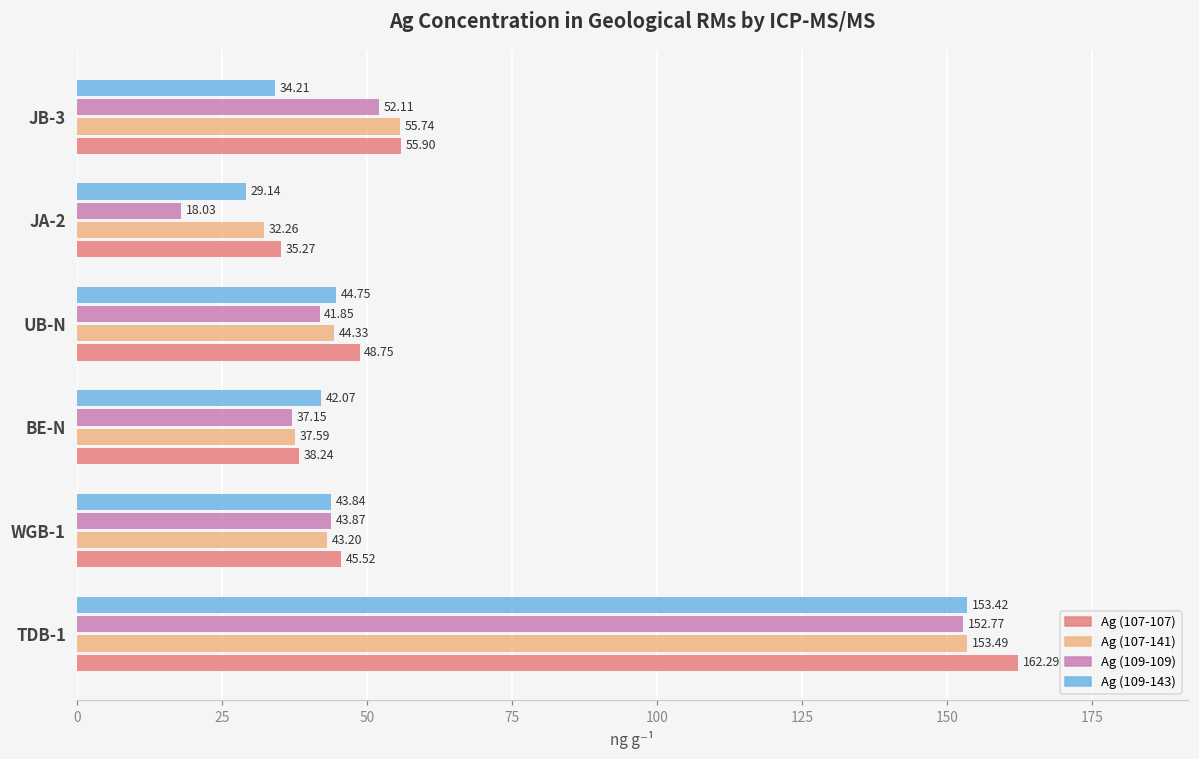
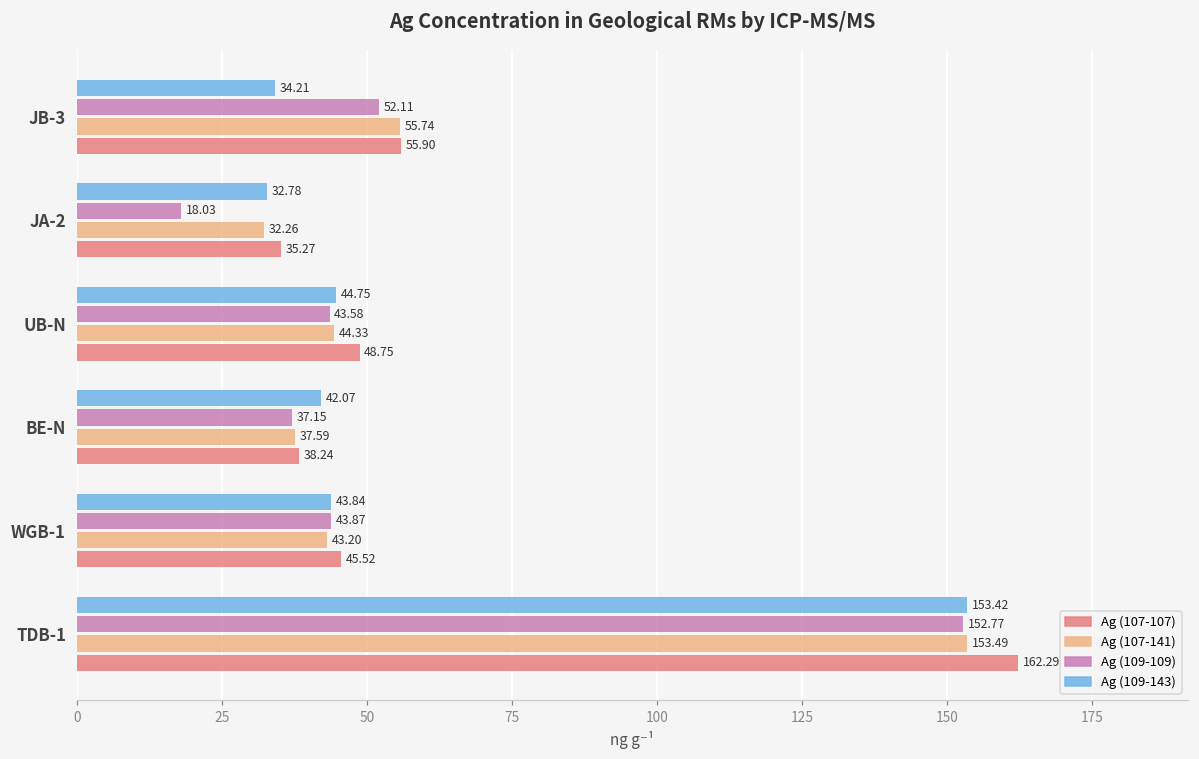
  {
    "Ag (109-109)": {
      "JB-3": 52.11,
      "JA-2": 18.03,
-     "UB-N": 41.85,
+     "UB-N": 43.58,
      "BE-N": 37.15,
      "WGB-1": 43.87,
      "TDB-1": 152.77
    },
    "Ag (109-143)": {
      "JB-3": 34.21,
-     "JA-2": 29.14,
+     "JA-2": 32.78,
      "UB-N": 44.75,
      "BE-N": 42.07,
      "WGB-1": 43.84,
      "TDB-1": 153.42
    }
  }
